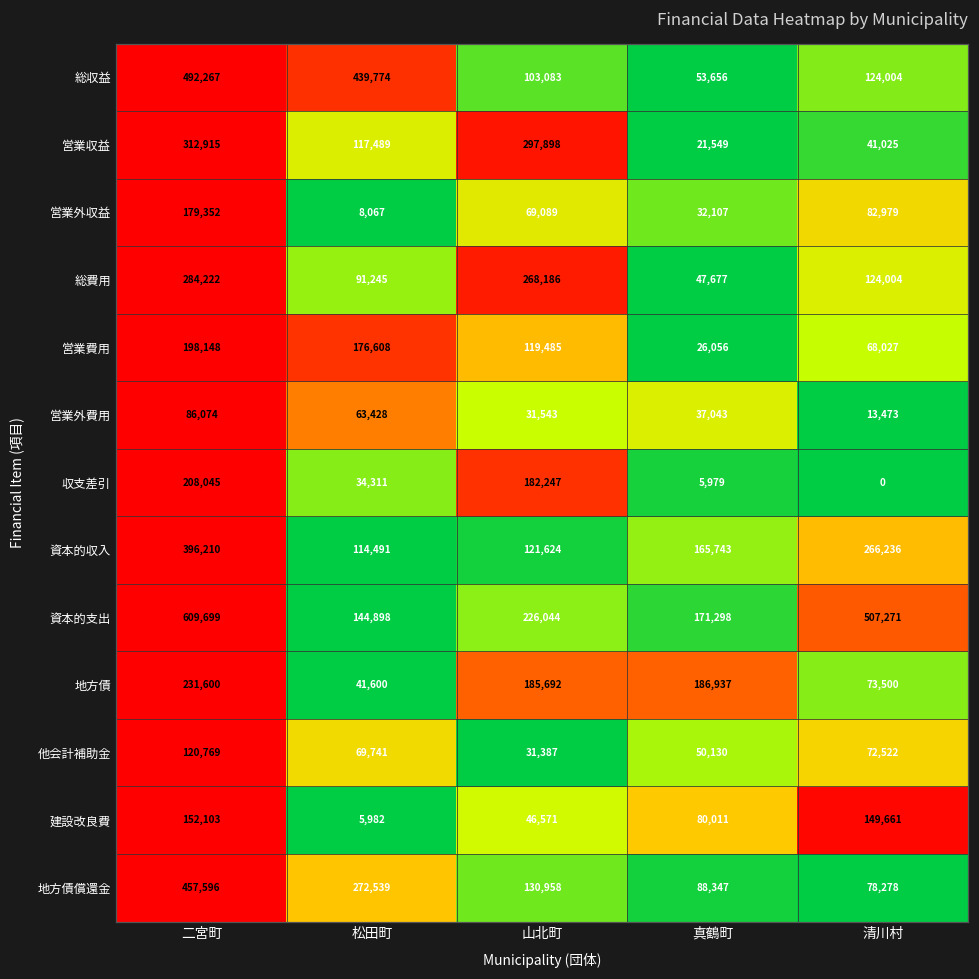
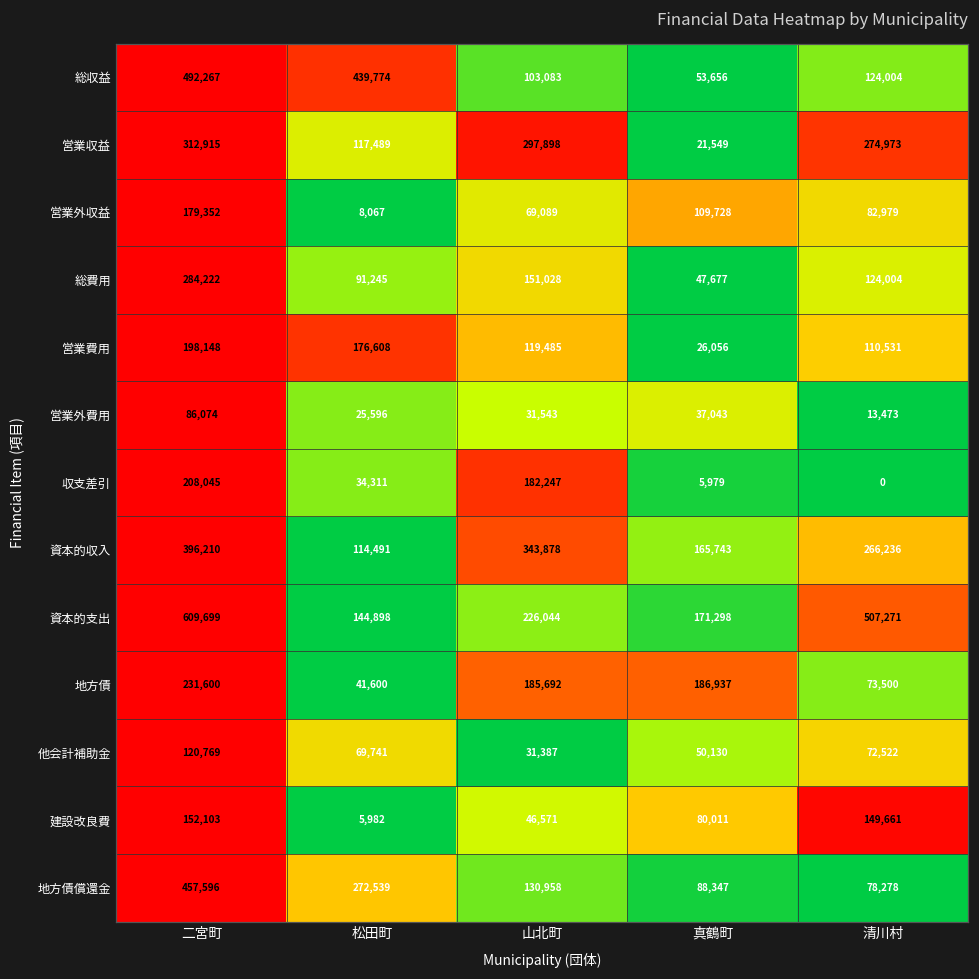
  {
    "総収益": {
      "二宮町": "492,267",
      "松田町": "439,774",
      "山北町": "103,083",
      "真鶴町": "53,656",
      "清川村": "124,004"
    },
    "営業収益": {
      "二宮町": "312,915",
      "松田町": "117,489",
      "山北町": "297,898",
      "真鶴町": "21,549",
-     "清川村": "41,025"
+     "清川村": "274,973"
    },
    "営業外収益": {
      "二宮町": "179,352",
      "松田町": "8,067",
      "山北町": "69,089",
-     "真鶴町": "32,107",
+     "真鶴町": "109,728",
      "清川村": "82,979"
    },
    "総費用": {
      "二宮町": "284,222",
      "松田町": "91,245",
-     "山北町": "268,186",
+     "山北町": "151,028",
      "真鶴町": "47,677",
      "清川村": "124,004"
    },
    "営業費用": {
      "二宮町": "198,148",
      "松田町": "176,608",
      "山北町": "119,485",
      "真鶴町": "26,056",
-     "清川村": "68,027"
+     "清川村": "110,531"
    },
    "営業外費用": {
      "二宮町": "86,074",
-     "松田町": "63,428",
+     "松田町": "25,596",
      "山北町": "31,543",
      "真鶴町": "37,043",
      "清川村": "13,473"
    },
    "収支差引": {
      "二宮町": "208,045",
      "松田町": "34,311",
      "山北町": "182,247",
      "真鶴町": "5,979",
      "清川村": "0"
    },
    "資本的収入": {
      "二宮町": "396,210",
      "松田町": "114,491",
-     "山北町": "121,624",
+     "山北町": "343,878",
      "真鶴町": "165,743",
      "清川村": "266,236"
    },
    "資本的支出": {
      "二宮町": "609,699",
      "松田町": "144,898",
      "山北町": "226,044",
      "真鶴町": "171,298",
      "清川村": "507,271"
    },
    "地方債": {
      "二宮町": "231,600",
      "松田町": "41,600",
      "山北町": "185,692",
      "真鶴町": "186,937",
      "清川村": "73,500"
    },
    "他会計補助金": {
      "二宮町": "120,769",
      "松田町": "69,741",
      "山北町": "31,387",
      "真鶴町": "50,130",
      "清川村": "72,522"
    },
    "建設改良費": {
      "二宮町": "152,103",
      "松田町": "5,982",
      "山北町": "46,571",
      "真鶴町": "80,011",
      "清川村": "149,661"
    },
    "地方債償還金": {
      "二宮町": "457,596",
      "松田町": "272,539",
      "山北町": "130,958",
      "真鶴町": "88,347",
      "清川村": "78,278"
    }
  }
